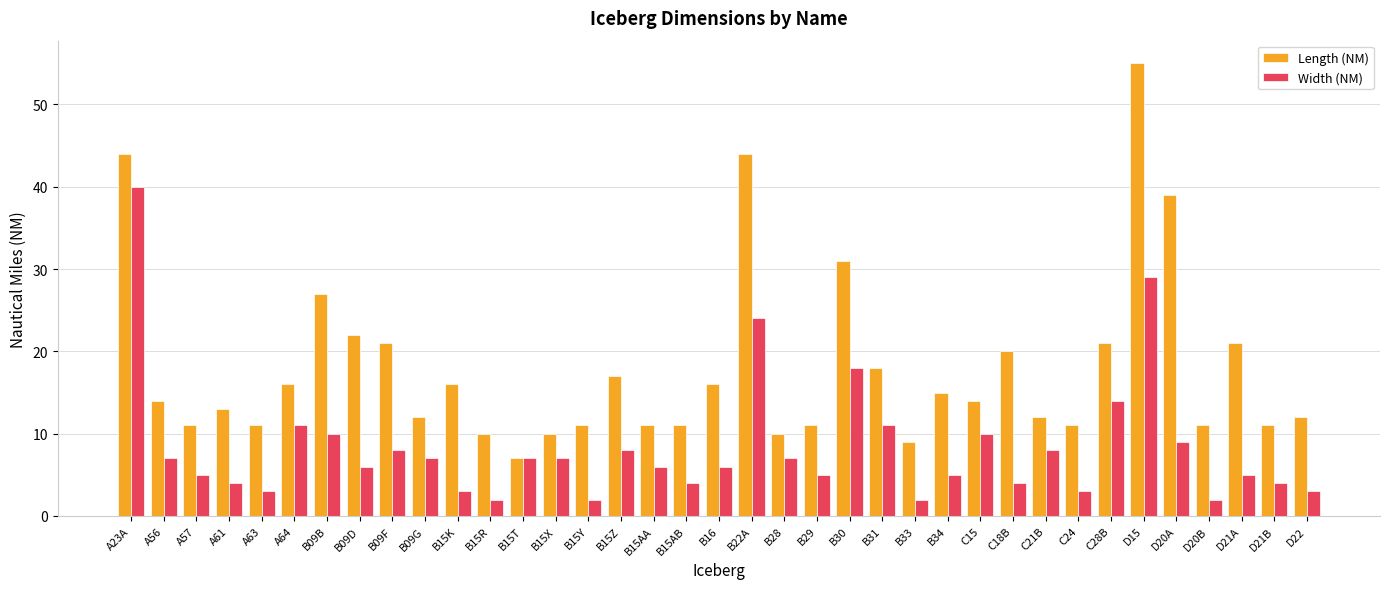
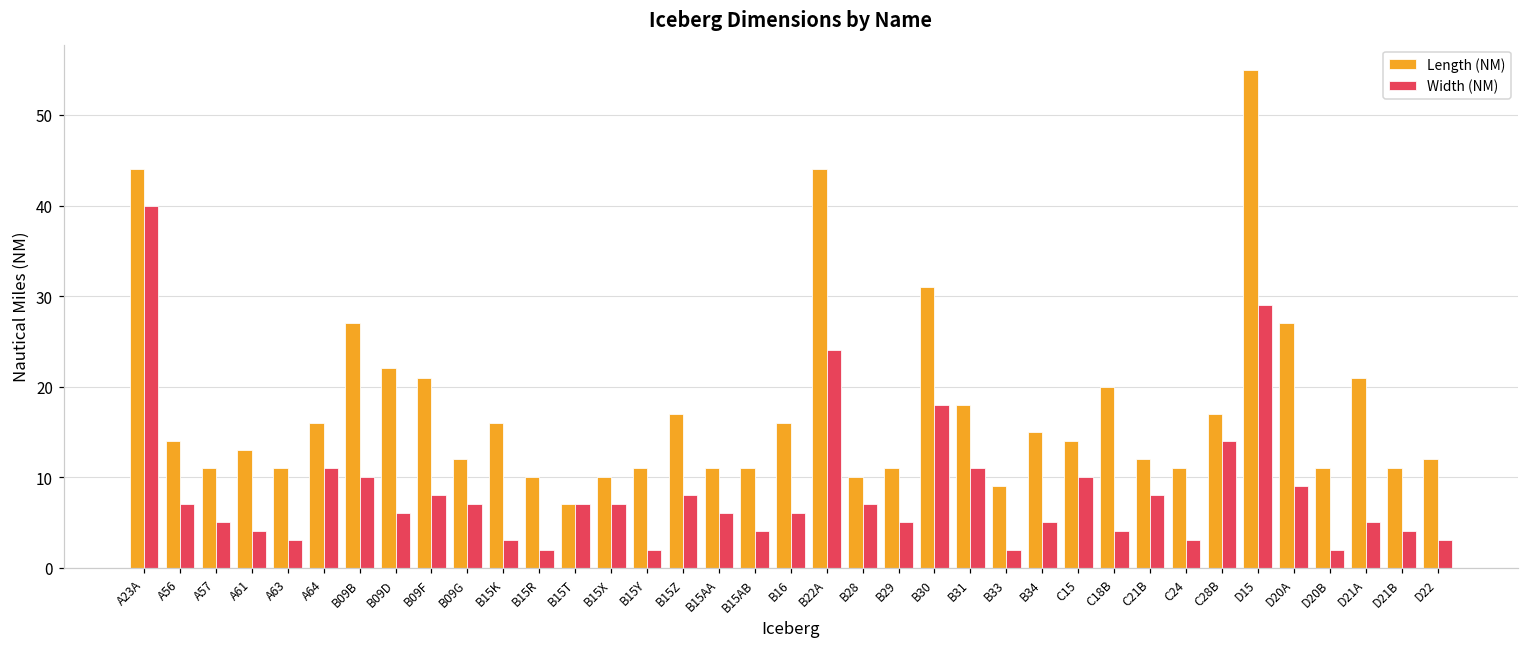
  {
    "Length (NM)": {
      "A23A": 44,
      "A56": 14,
      "A57": 11,
      "A61": 13,
      "A63": 11,
      "A64": 16,
      "B09B": 27,
      "B09D": 22,
      "B09F": 21,
      "B09G": 12,
      "B15K": 16,
      "B15R": 10,
      "B15T": 7,
      "B15X": 10,
      "B15Y": 11,
      "B15Z": 17,
      "B15AA": 11,
      "B15AB": 11,
      "B16": 16,
      "B22A": 44,
      "B28": 10,
      "B29": 11,
      "B30": 31,
      "B31": 18,
      "B33": 9,
      "B34": 15,
      "C15": 14,
      "C18B": 20,
      "C21B": 12,
      "C24": 11,
-     "C28B": 21,
+     "C28B": 17,
      "D15": 55,
-     "D20A": 39,
+     "D20A": 27,
      "D20B": 11,
      "D21A": 21,
      "D21B": 11,
      "D22": 12
    },
    "Width (NM)": {
      "A23A": 40,
      "A56": 7,
      "A57": 5,
      "A61": 4,
      "A63": 3,
      "A64": 11,
      "B09B": 10,
      "B09D": 6,
      "B09F": 8,
      "B09G": 7,
      "B15K": 3,
      "B15R": 2,
      "B15T": 7,
      "B15X": 7,
      "B15Y": 2,
      "B15Z": 8,
      "B15AA": 6,
      "B15AB": 4,
      "B16": 6,
      "B22A": 24,
      "B28": 7,
      "B29": 5,
      "B30": 18,
      "B31": 11,
      "B33": 2,
      "B34": 5,
      "C15": 10,
      "C18B": 4,
      "C21B": 8,
      "C24": 3,
      "C28B": 14,
      "D15": 29,
      "D20A": 9,
      "D20B": 2,
      "D21A": 5,
      "D21B": 4,
      "D22": 3
    }
  }
